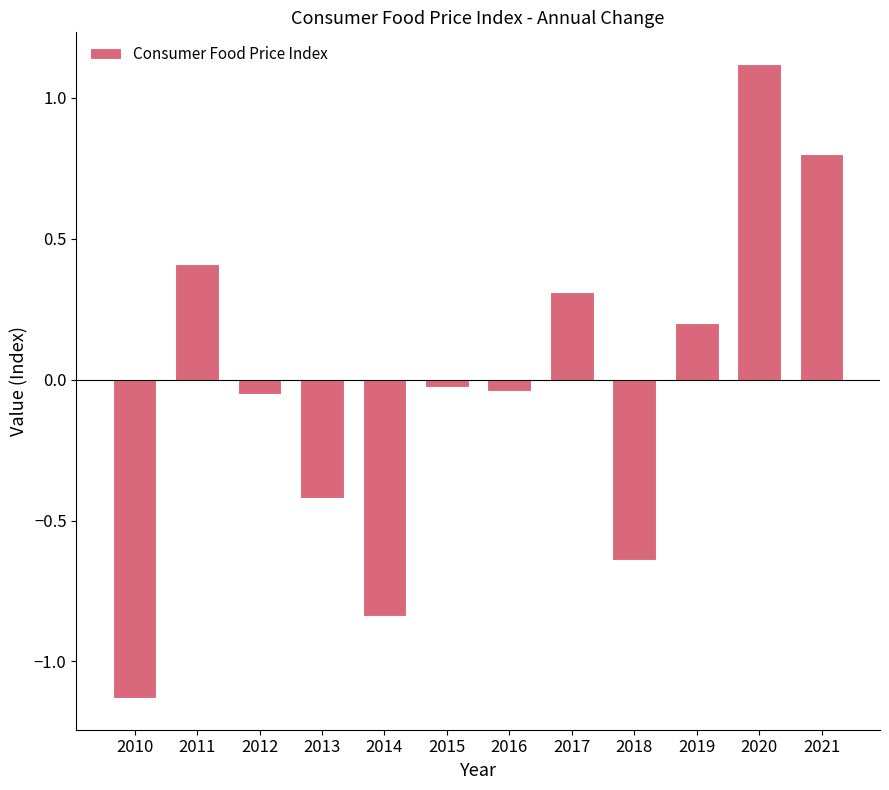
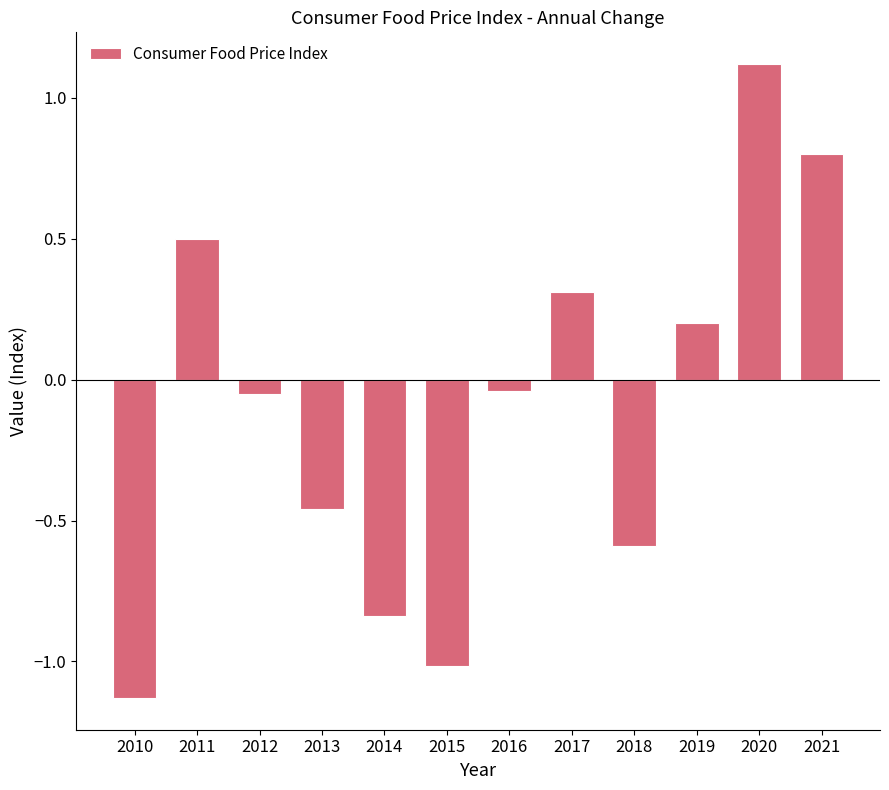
  {
    "2010": -1.13,
-   "2011": 0.41,
+   "2011": 0.50,
    "2012": -0.05,
-   "2013": -0.42,
+   "2013": -0.46,
    "2014": -0.84,
-   "2015": -0.03,
+   "2015": -1.02,
    "2016": -0.04,
    "2017": 0.31,
-   "2018": -0.64,
+   "2018": -0.59,
    "2019": 0.20,
    "2020": 1.12,
    "2021": 0.80
  }
